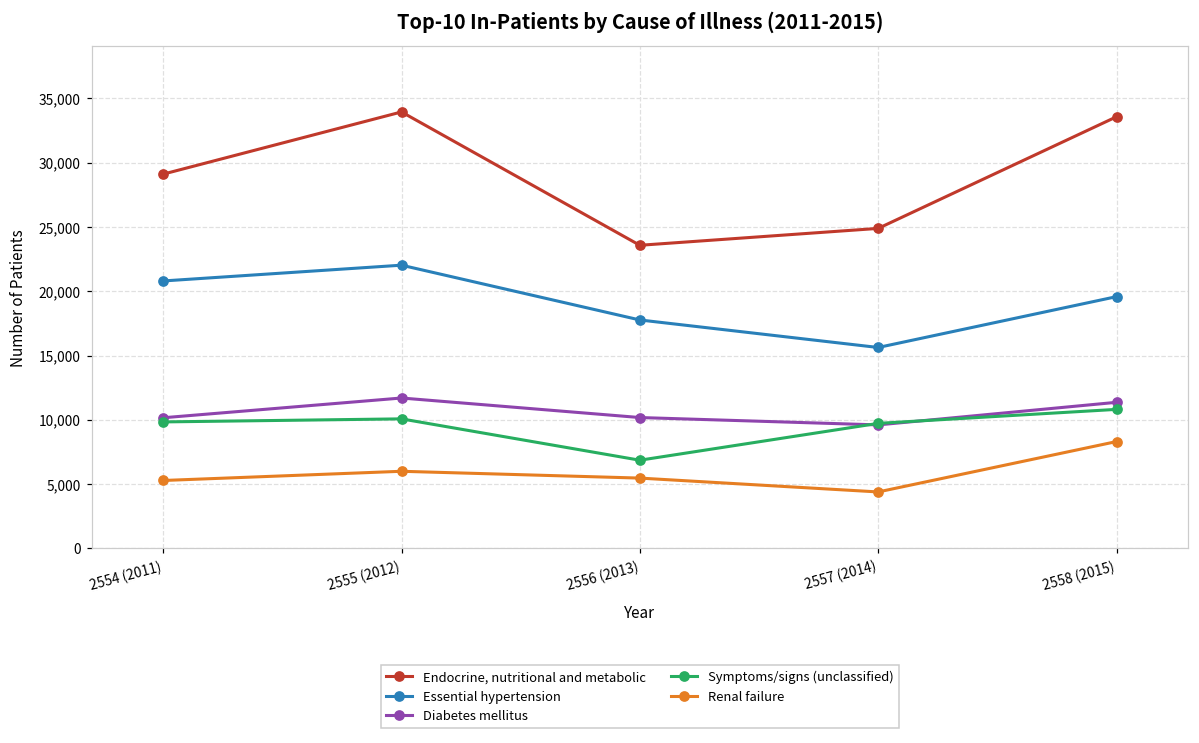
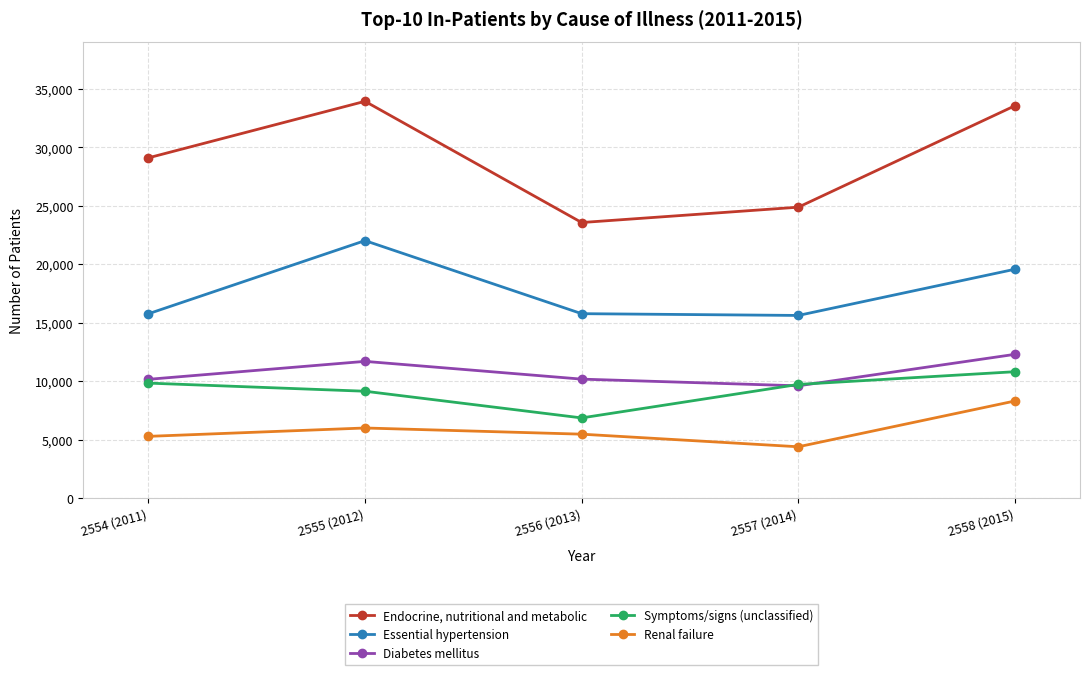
  {
    "Endocrine, nutritional and metabolic": {
      "2554 (2011)": "29,100",
      "2555 (2012)": "33,900",
      "2556 (2013)": "23,600",
      "2557 (2014)": "24,900",
      "2558 (2015)": "33,600"
    },
    "Essential hypertension": {
-     "2554 (2011)": "20,800",
+     "2554 (2011)": "15,800",
      "2555 (2012)": "22,000",
-     "2556 (2013)": "17,800",
+     "2556 (2013)": "15,800",
      "2557 (2014)": "15,600",
      "2558 (2015)": "19,600"
    },
    "Diabetes mellitus": {
      "2554 (2011)": "10,200",
      "2555 (2012)": "11,700",
      "2556 (2013)": "10,200",
-     "2558 (2015)": "11,400"
+     "2558 (2015)": "12,300"
    },
    "Symptoms/signs (unclassified)": {
      "2554 (2011)": "9,800",
-     "2555 (2012)": "10,100",
+     "2555 (2012)": "9,100",
      "2556 (2013)": "6,900",
      "2558 (2015)": "10,800"
    },
    "Renal failure": {
      "2554 (2011)": "5,300",
      "2555 (2012)": "6,000",
      "2556 (2013)": "5,500",
      "2557 (2014)": "4,400",
      "2558 (2015)": "8,300"
    }
  }
